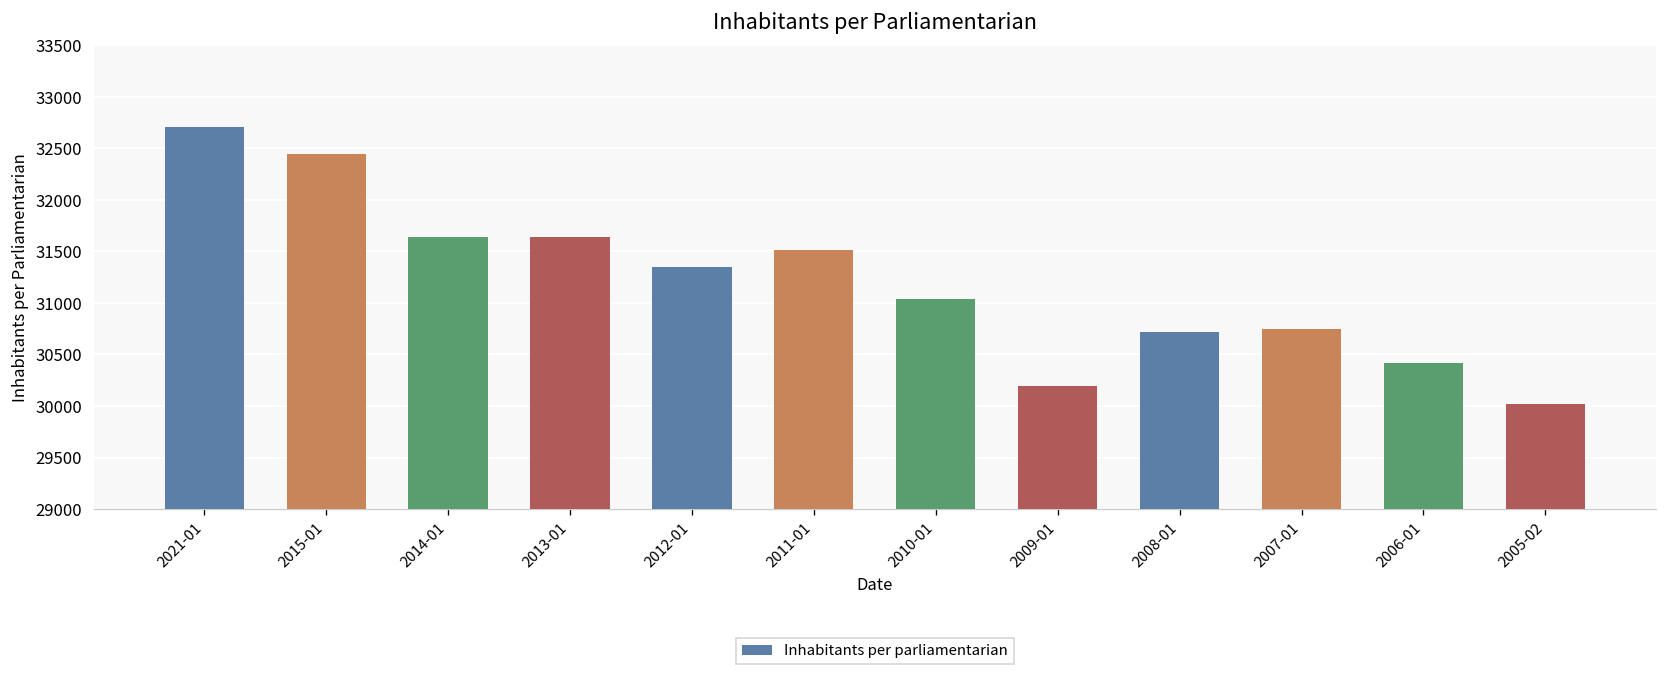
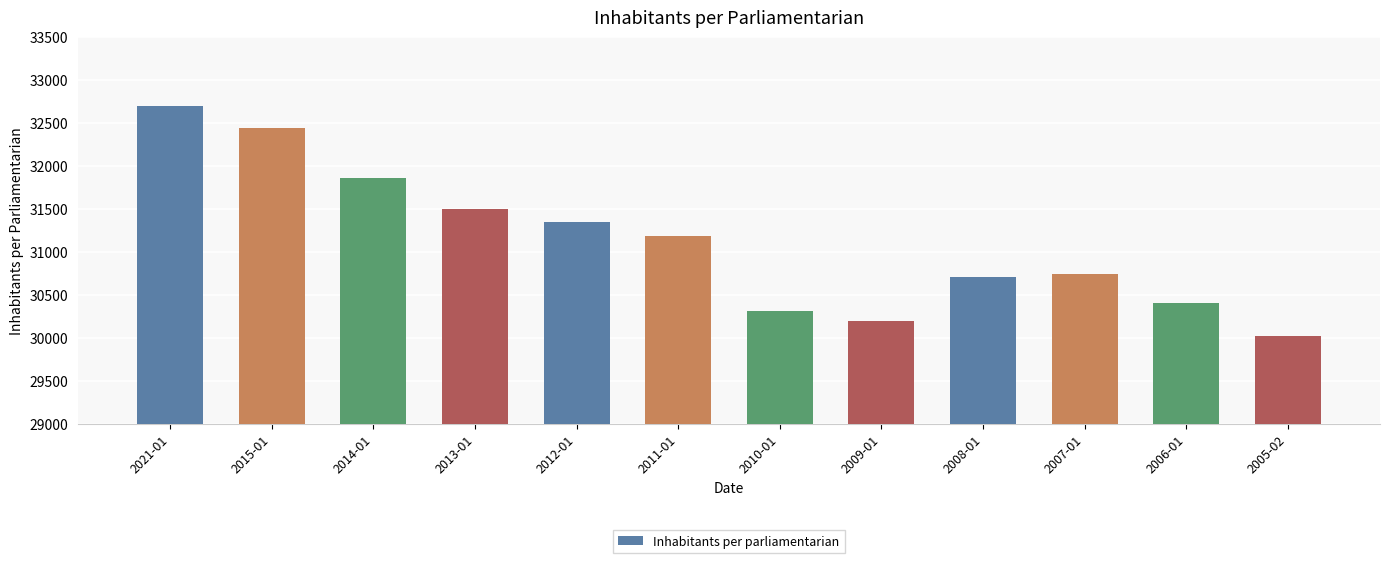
  {
    "2021-01": 32700,
    "2015-01": 32400,
-   "2014-01": 31600,
-   "2013-01": 31600,
+   "2014-01": 31900,
+   "2013-01": 31500,
    "2012-01": 31300,
-   "2011-01": 31500,
-   "2010-01": 31000,
+   "2011-01": 31200,
+   "2010-01": 30300,
    "2009-01": 30200,
    "2008-01": 30700,
    "2007-01": 30700,
    "2006-01": 30400,
    "2005-02": 30000
  }
